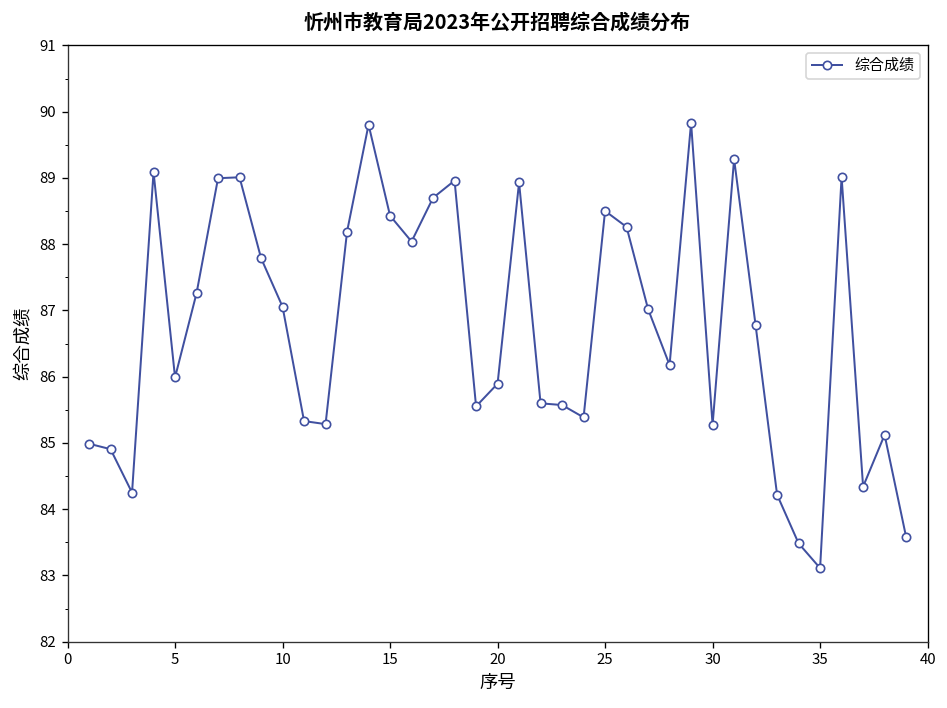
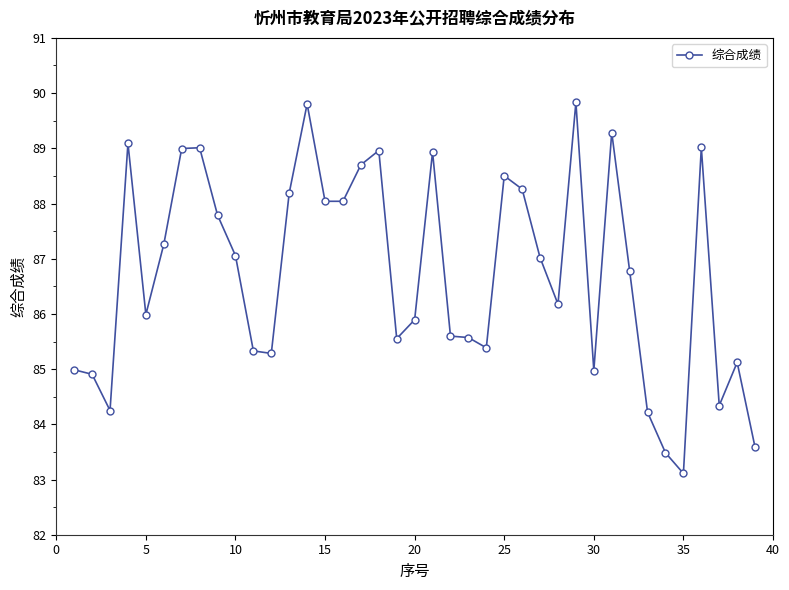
  {
    "5": 86.0,
    "10": 87.1,
-   "15": 88.4,
+   "15": 88.0,
    "20": 85.9,
    "25": 88.5,
-   "30": 85.3,
+   "30": 85.0,
    "35": 83.1
  }
